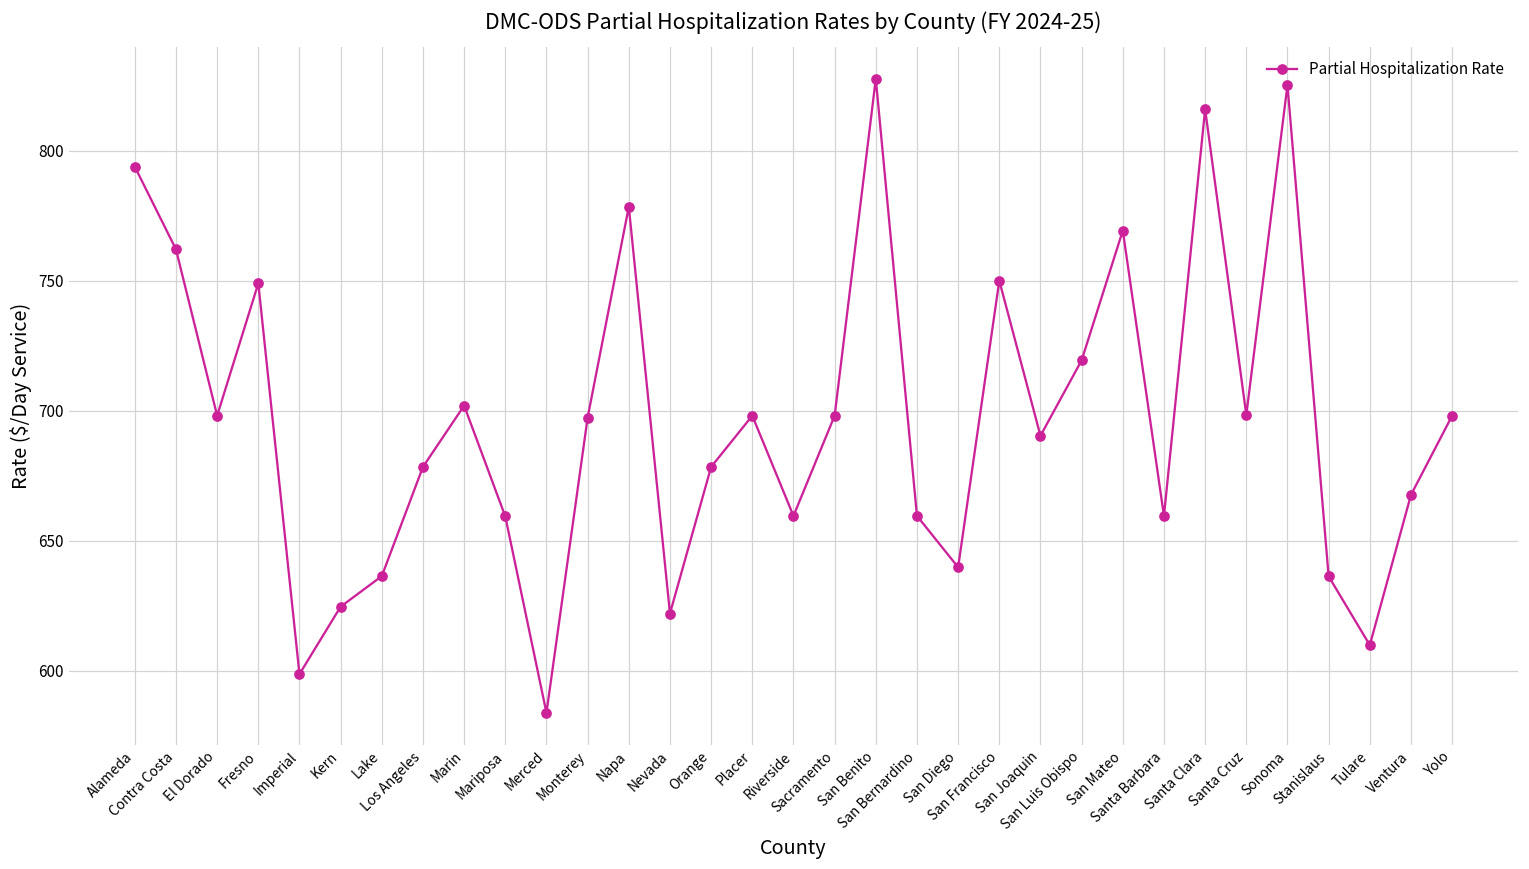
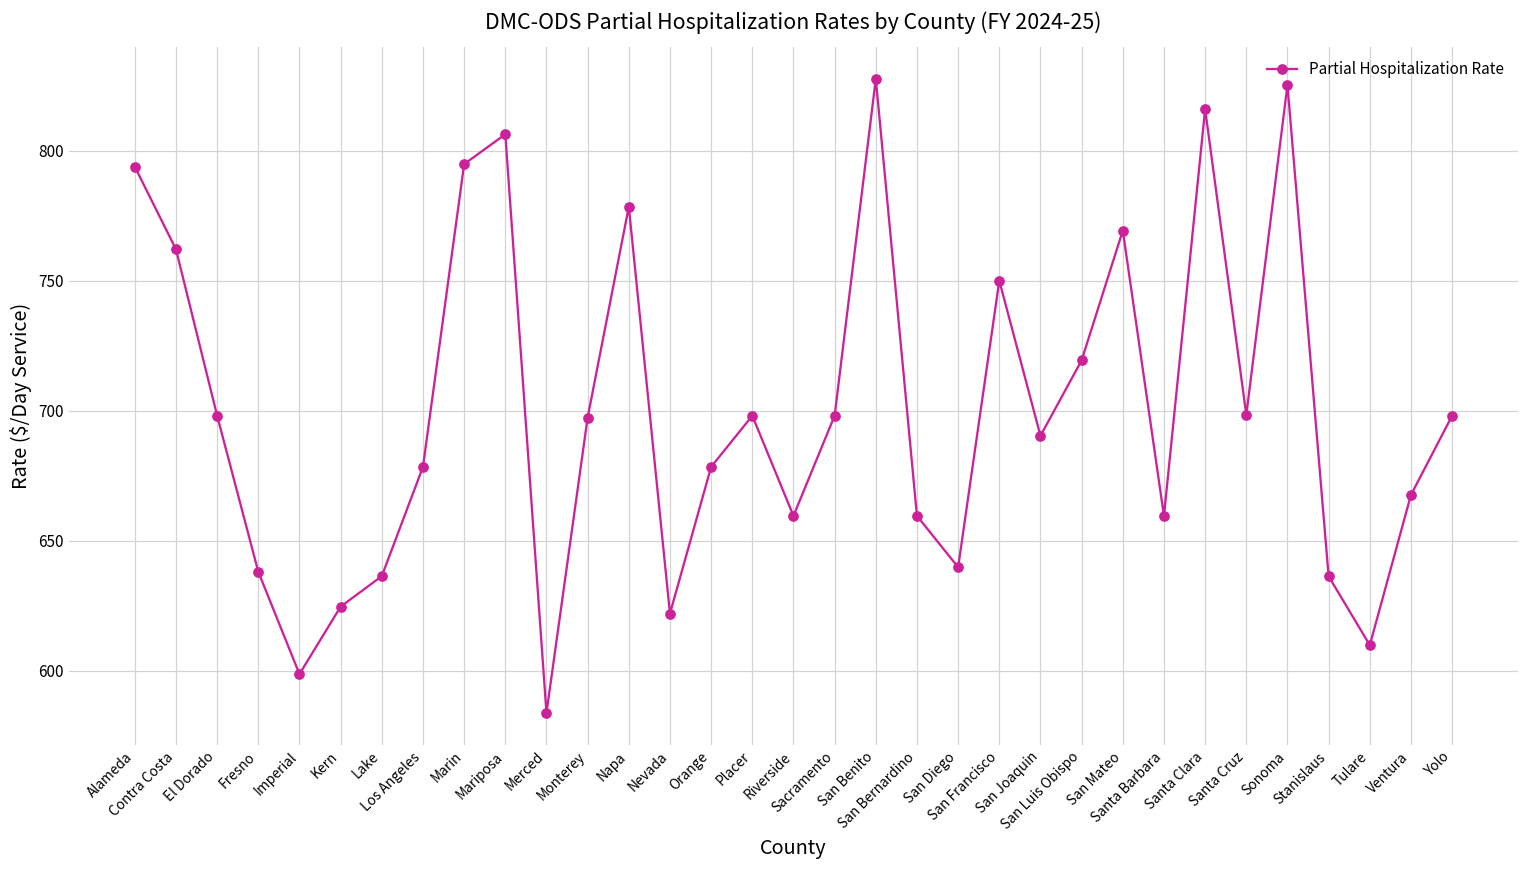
  {
    "Alameda": 794,
    "Contra Costa": 762,
    "El Dorado": 698,
-   "Fresno": 749,
+   "Fresno": 638,
    "Imperial": 599,
    "Kern": 625,
    "Lake": 636,
    "Los Angeles": 678,
-   "Marin": 702,
-   "Mariposa": 659,
+   "Marin": 795,
+   "Mariposa": 806,
    "Merced": 584,
    "Monterey": 697,
    "Napa": 778,
    "Nevada": 622,
    "Orange": 678,
    "Placer": 698,
    "Riverside": 660,
    "Sacramento": 698,
    "San Benito": 828,
    "San Bernardino": 660,
    "San Diego": 640,
    "San Francisco": 750,
    "San Joaquin": 690,
    "San Luis Obispo": 719,
    "San Mateo": 769,
    "Santa Barbara": 660,
    "Santa Clara": 816,
    "Santa Cruz": 698,
    "Sonoma": 825,
    "Stanislaus": 636,
    "Tulare": 610,
    "Ventura": 668,
    "Yolo": 698
  }
